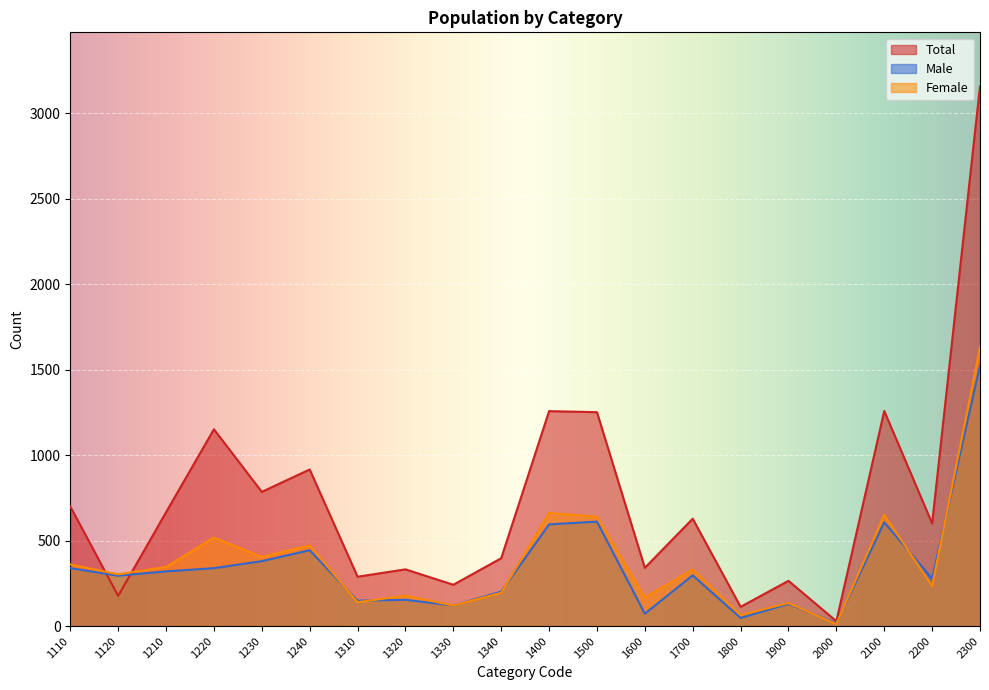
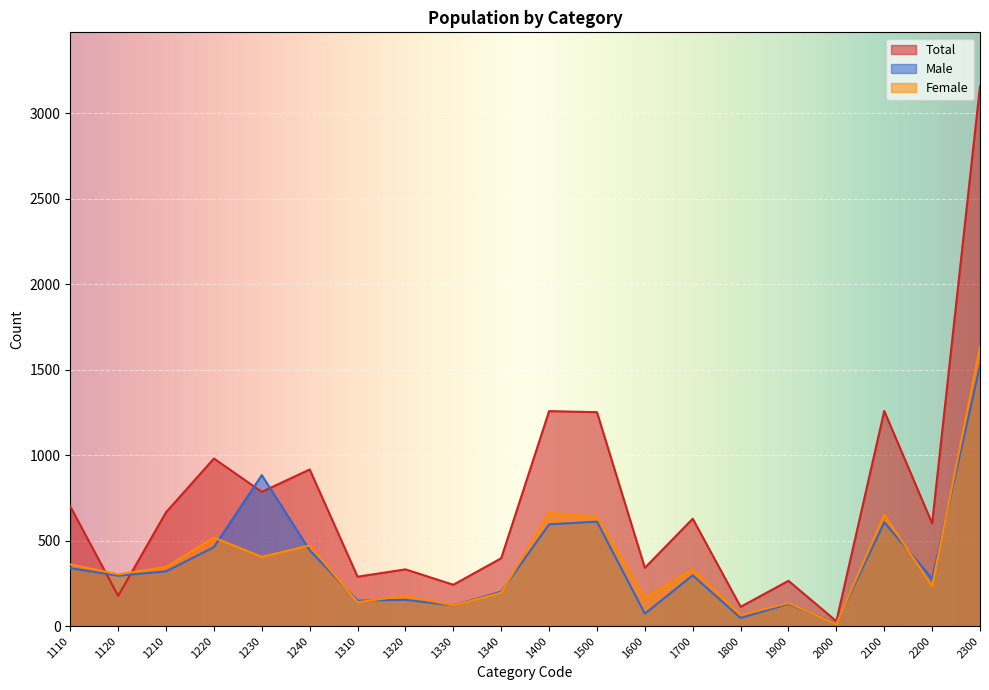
  {
    "Total": {
      "1110": 700,
      "1120": 180,
      "1210": 670,
-     "1220": 1150,
+     "1220": 980,
      "1230": 790,
      "1240": 920,
      "1310": 290,
      "1320": 330,
      "1330": 240,
      "1340": 400,
      "1400": 1260,
      "1500": 1250,
      "1600": 340,
      "1700": 630,
      "1800": 110,
      "1900": 270,
      "2100": 1260,
      "2200": 600,
      "2300": 3160
    },
    "Male": {
      "1110": 340,
      "1210": 320,
-     "1220": 340,
-     "1230": 380,
+     "1220": 460,
+     "1230": 880,
      "1240": 440,
      "1320": 150,
      "1400": 600,
      "1500": 610,
      "1600": 70,
      "1700": 300,
      "1800": 50,
      "2100": 610,
      "2200": 280,
      "2300": 1520
    },
    "Female": {
      "1110": 360,
      "1210": 350,
      "1220": 520,
      "1230": 410,
      "1240": 470,
      "1320": 180,
      "1400": 660,
      "1500": 640,
      "1600": 170,
      "1700": 330,
      "1800": 70,
      "2100": 650,
      "2200": 240,
      "2300": 1630
    }
  }
